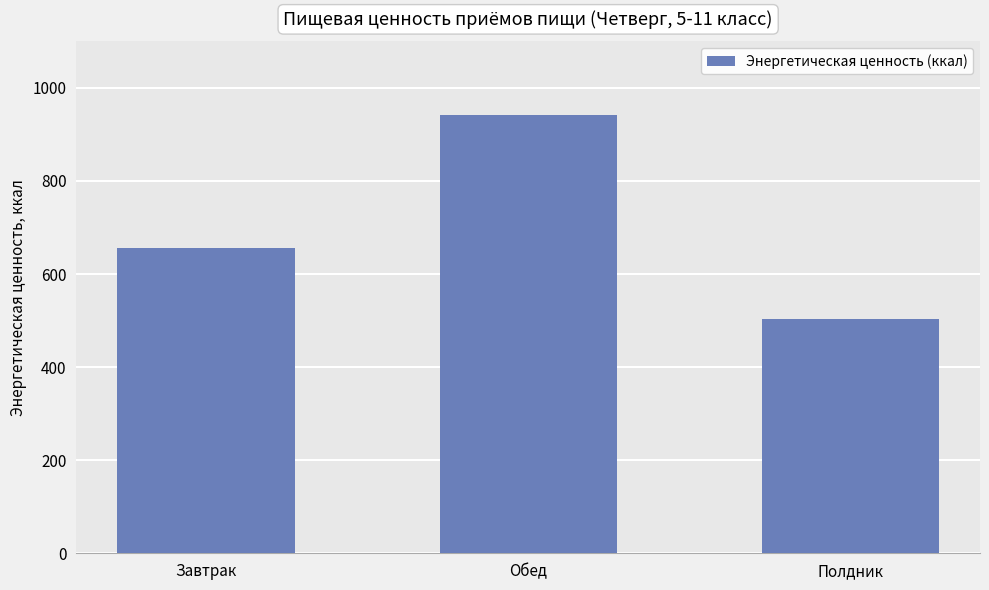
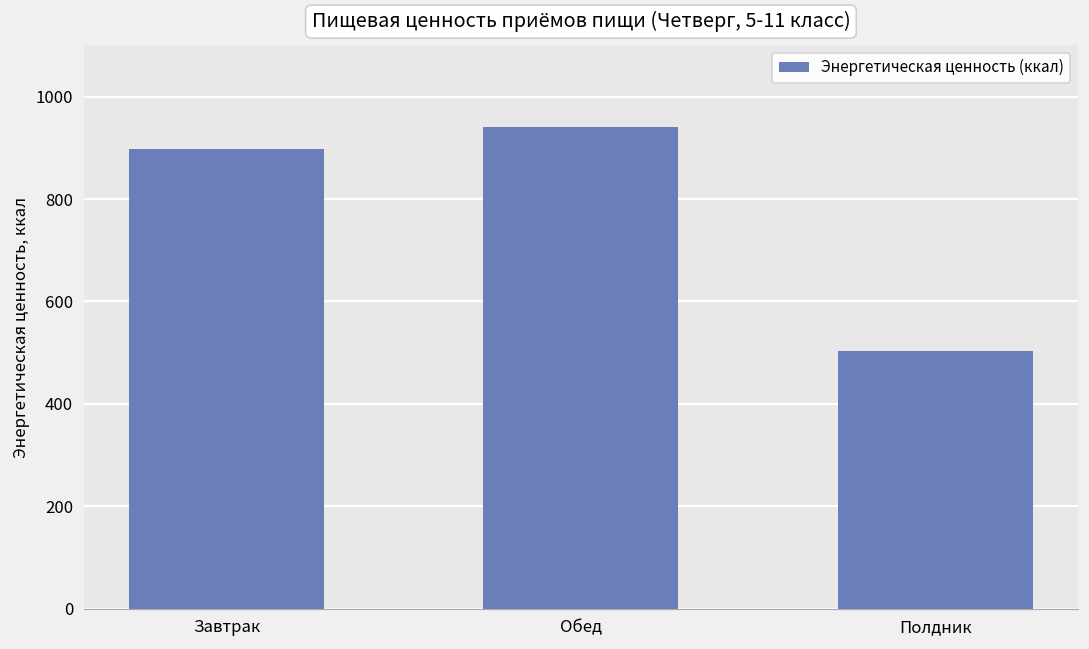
  {
-   "Завтрак": 660,
+   "Завтрак": 900,
    "Обед": 940,
    "Полдник": 500
  }
